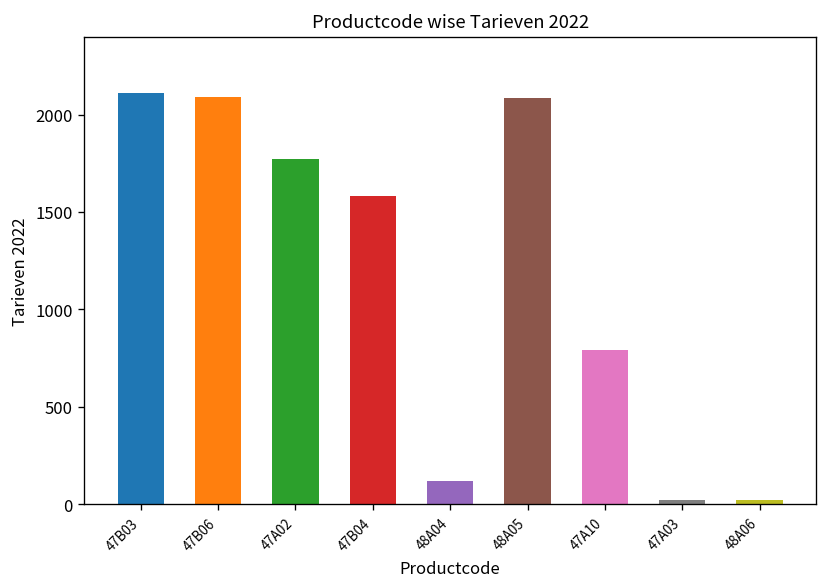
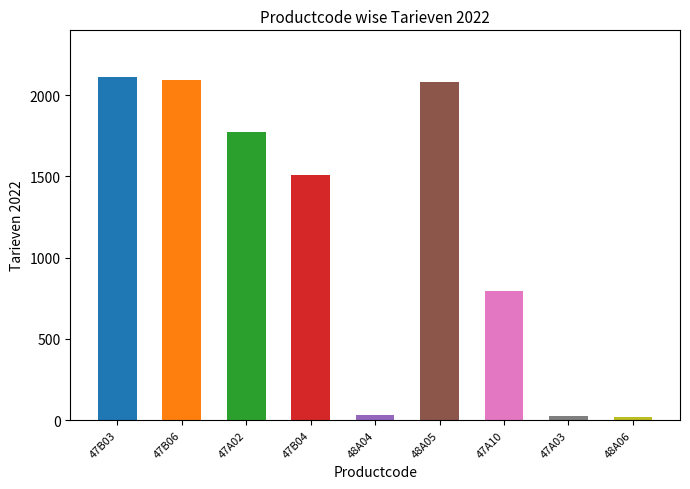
  {
    "47B03": 2110,
    "47B06": 2090,
    "47A02": 1770,
-   "47B04": 1580,
-   "48A04": 120,
+   "47B04": 1510,
+   "48A04": 30,
    "48A05": 2080,
    "47A10": 790,
    "47A03": 20,
    "48A06": 20
  }
